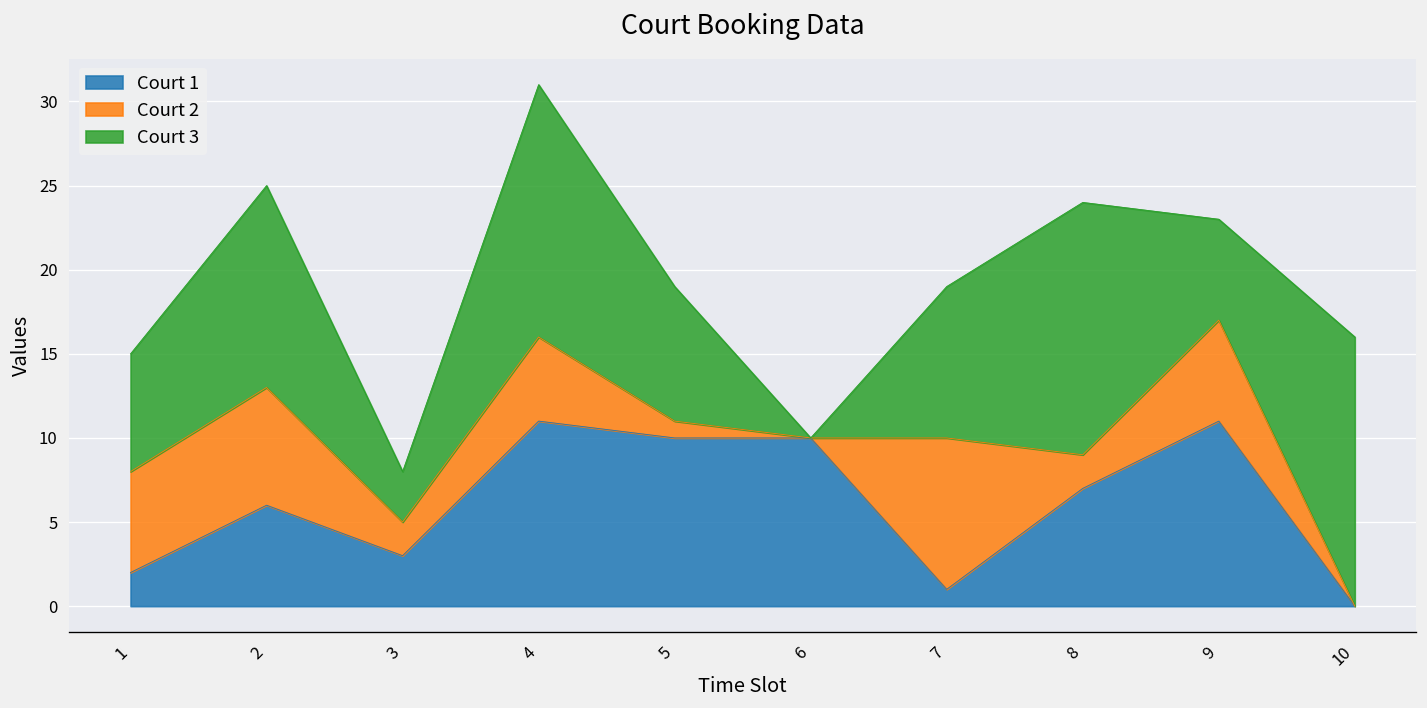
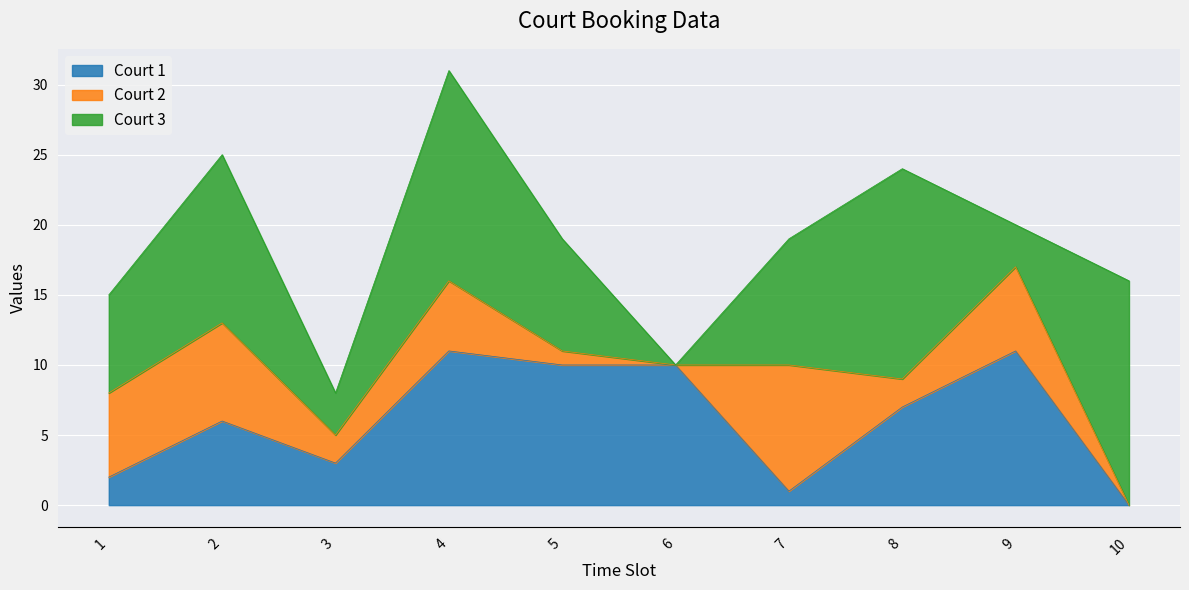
  {
    "Court 1": {
      "1": 2,
      "2": 6,
      "3": 3,
      "4": 11,
      "5": 10,
      "7": 1,
      "8": 7,
      "9": 11
    },
    "Court 2": {
      "1": 6,
      "2": 7,
      "3": 2,
      "4": 5,
      "5": 1,
      "7": 9,
      "8": 2,
      "9": 6
    },
    "Court 3": {
      "1": 7,
      "2": 12,
      "3": 3,
      "4": 15,
      "5": 8,
      "7": 9,
      "8": 15,
-     "9": 6,
+     "9": 3,
      "10": 16
    }
  }
